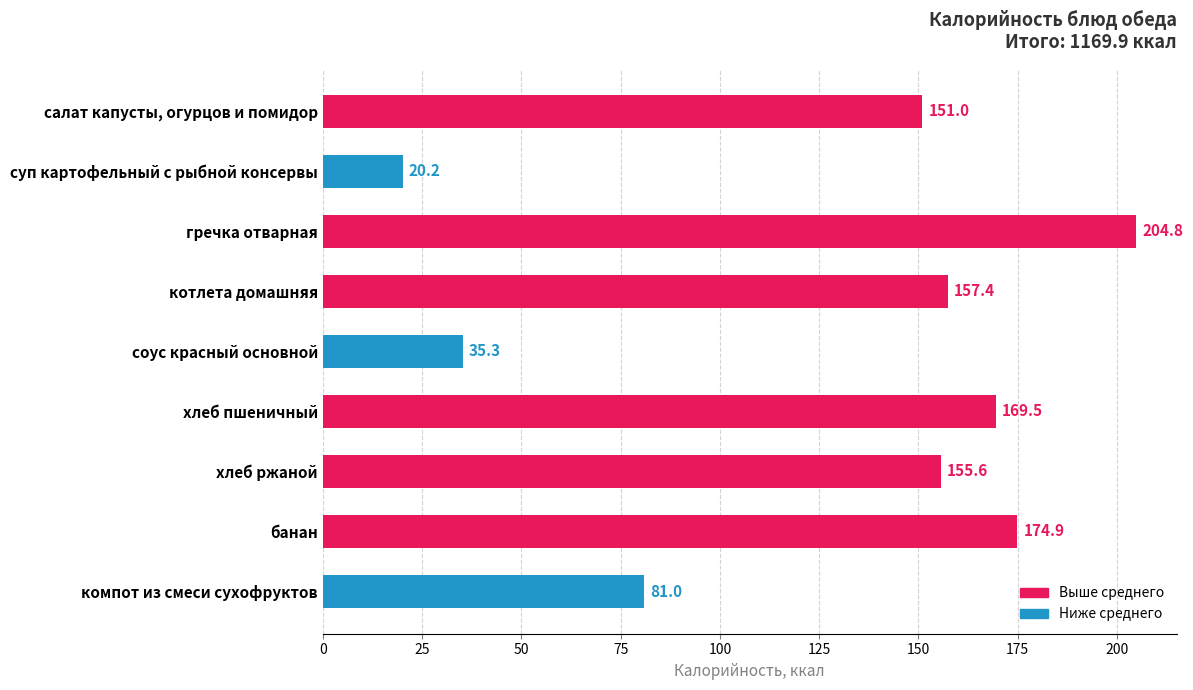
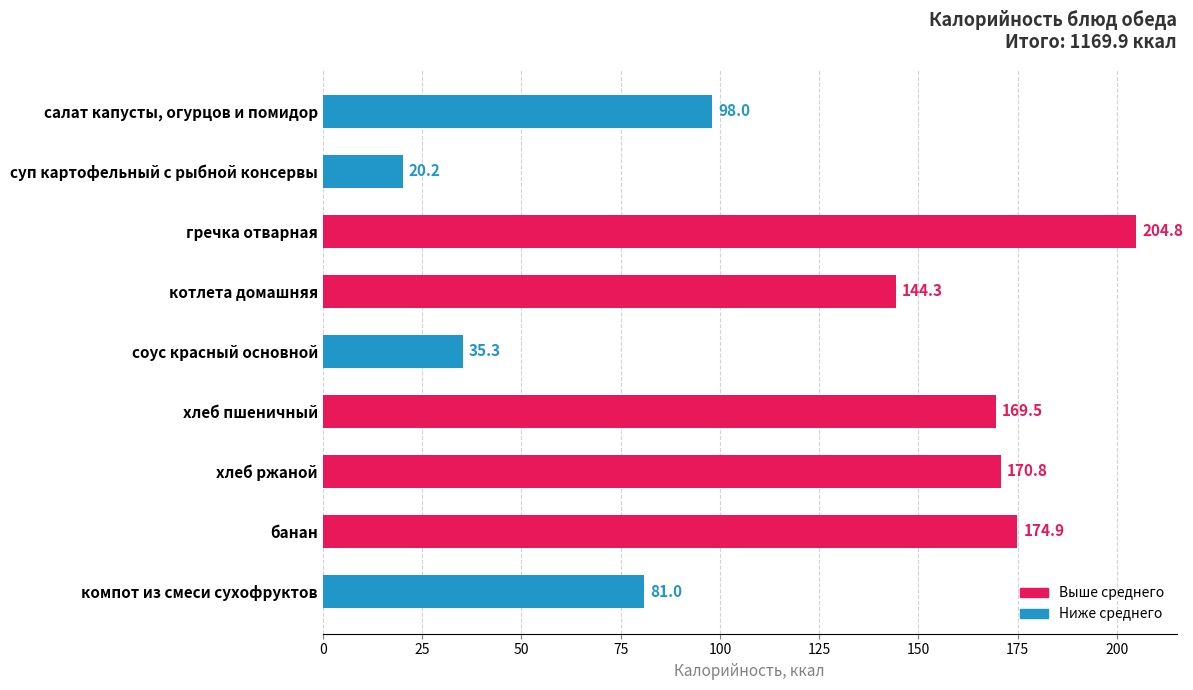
  {
-   "салат капусты, огурцов и помидор": 151.0,
+   "салат капусты, огурцов и помидор": 98.0,
    "суп картофельный с рыбной консервы": 20.2,
    "гречка отварная": 204.8,
-   "котлета домашняя": 157.4,
+   "котлета домашняя": 144.3,
    "соус красный основной": 35.3,
    "хлеб пшеничный": 169.5,
-   "хлеб ржаной": 155.6,
+   "хлеб ржаной": 170.8,
    "банан": 174.9,
    "компот из смеси сухофруктов": 81.0
  }
